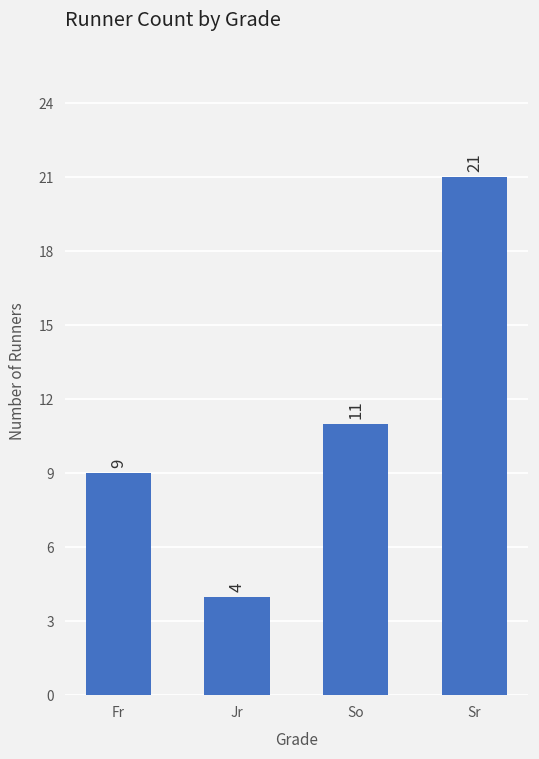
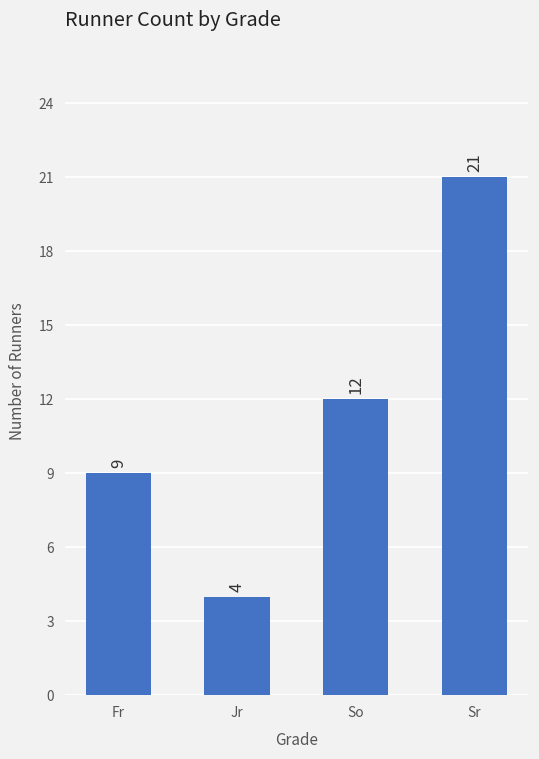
  {
    "Fr": 9,
    "Jr": 4,
-   "So": 11,
+   "So": 12,
    "Sr": 21
  }
